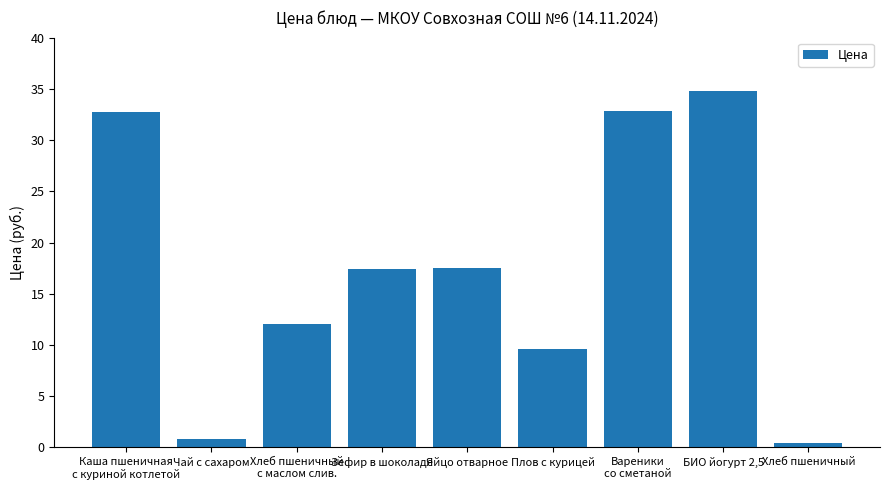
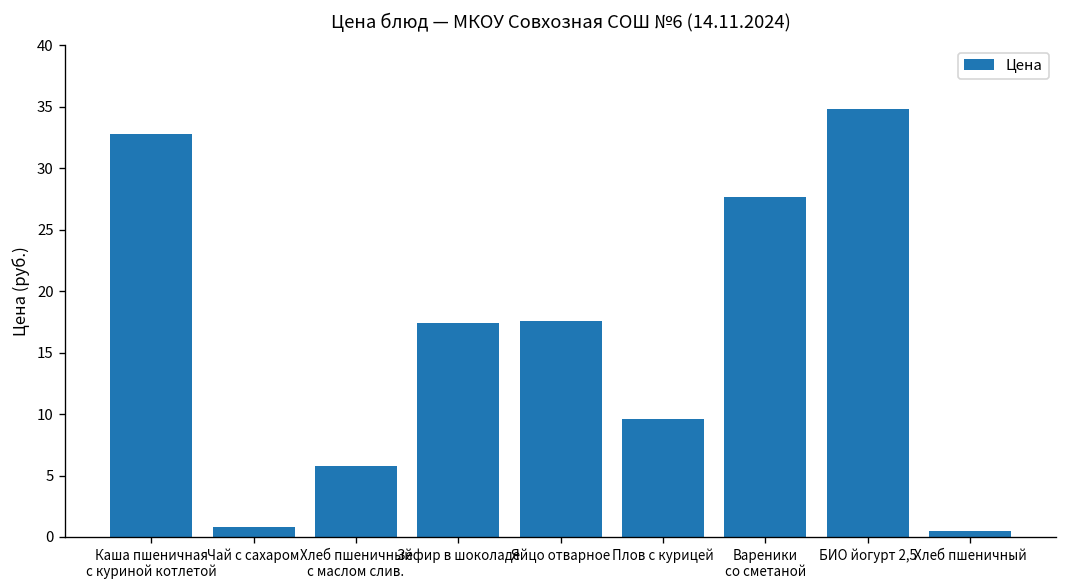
  {
    "Каша пшеничная с куриной котлетой": 32.8,
    "Чай с сахаром": 0.9,
-   "Хлеб пшеничный с маслом слив.": 12.0,
+   "Хлеб пшеничный с маслом слив.": 5.8,
    "Зефир в шоколаде": 17.4,
    "Яйцо отварное": 17.6,
    "Плов с курицей": 9.6,
-   "Вареники со сметаной": 32.9,
+   "Вареники со сметаной": 27.7,
    "БИО йогурт 2,5": 34.8,
    "Хлеб пшеничный": 0.5
  }
